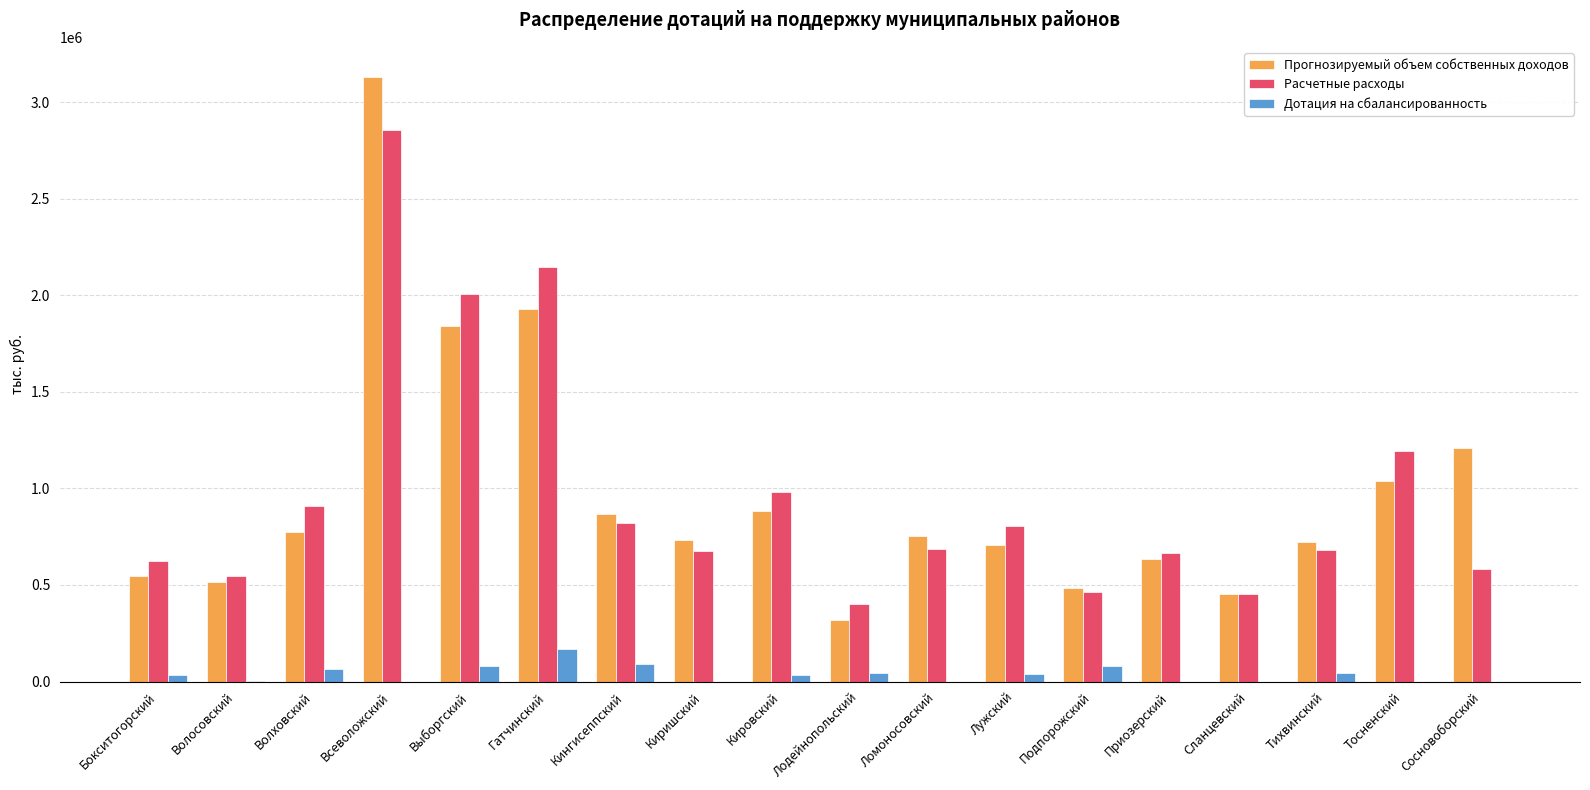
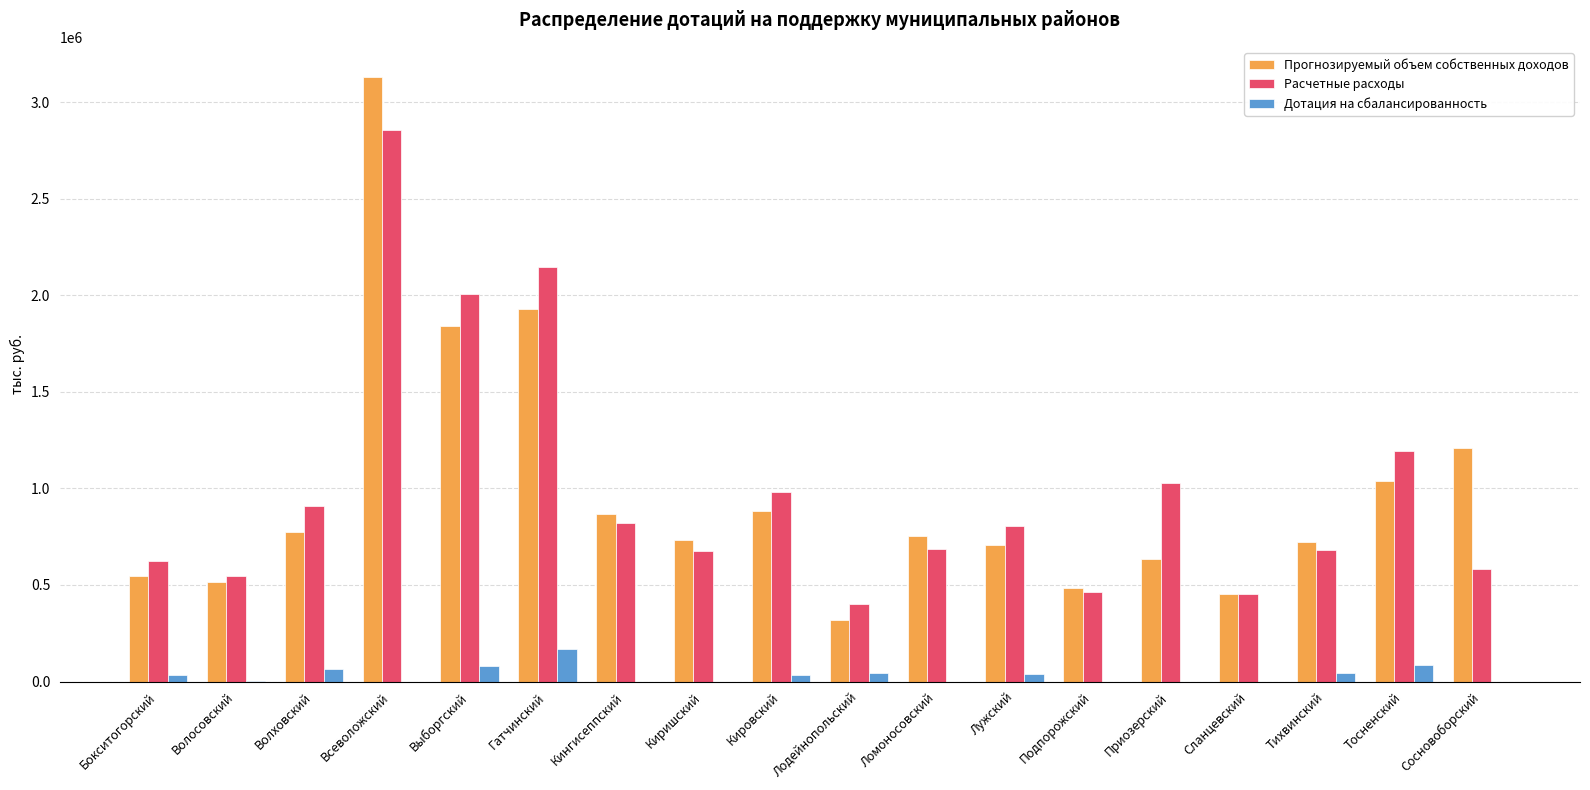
  {
    "Прогнозируемый объем собственных доходов": {
      "Бокситогорский": 540000,
      "Волосовский": 510000,
      "Волховский": 770000,
      "Всеволожский": 3130000,
      "Выборгский": 1840000,
      "Гатчинский": 1930000,
      "Кингисеппский": 870000,
      "Киришский": 730000,
      "Кировский": 880000,
      "Лодейнопольский": 320000,
      "Ломоносовский": 750000,
      "Лужский": 710000,
      "Подпорожский": 480000,
      "Приозерский": 640000,
      "Сланцевский": 450000,
      "Тихвинский": 720000,
      "Тосненский": 1040000,
      "Сосновоборский": 1210000
    },
    "Расчетные расходы": {
      "Бокситогорский": 630000,
      "Волосовский": 550000,
      "Волховский": 910000,
      "Всеволожский": 2860000,
      "Выборгский": 2010000,
      "Гатчинский": 2150000,
      "Кингисеппский": 820000,
      "Киришский": 670000,
      "Кировский": 980000,
      "Лодейнопольский": 400000,
      "Ломоносовский": 690000,
      "Лужский": 800000,
      "Подпорожский": 460000,
-     "Приозерский": 670000,
+     "Приозерский": 1030000,
      "Сланцевский": 460000,
      "Тихвинский": 680000,
      "Тосненский": 1190000,
      "Сосновоборский": 580000
    },
    "Дотация на сбалансированность": {
      "Бокситогорский": 30000,
      "Волховский": 60000,
      "Всеволожский": 0,
      "Выборгский": 80000,
      "Гатчинский": 170000,
-     "Кингисеппский": 90000,
+     "Кингисеппский": 0,
      "Киришский": 0,
      "Кировский": 40000,
      "Лодейнопольский": 40000,
      "Ломоносовский": 0,
      "Лужский": 40000,
-     "Подпорожский": 80000,
+     "Подпорожский": 0,
      "Приозерский": 0,
      "Сланцевский": 0,
      "Тихвинский": 40000,
-     "Тосненский": 0,
+     "Тосненский": 90000,
      "Сосновоборский": 0
    }
  }
